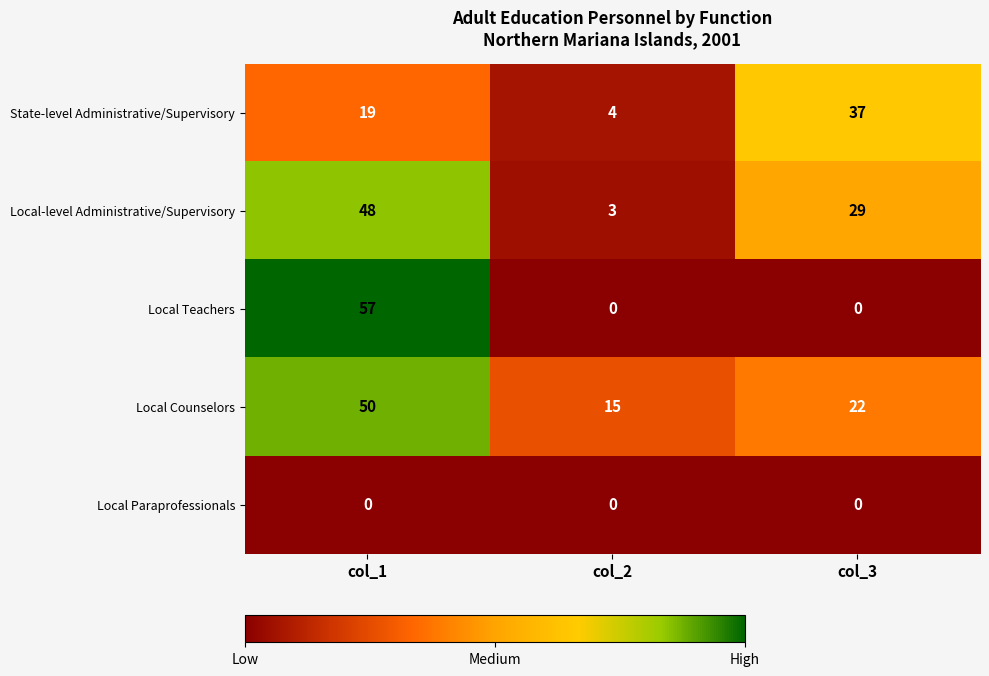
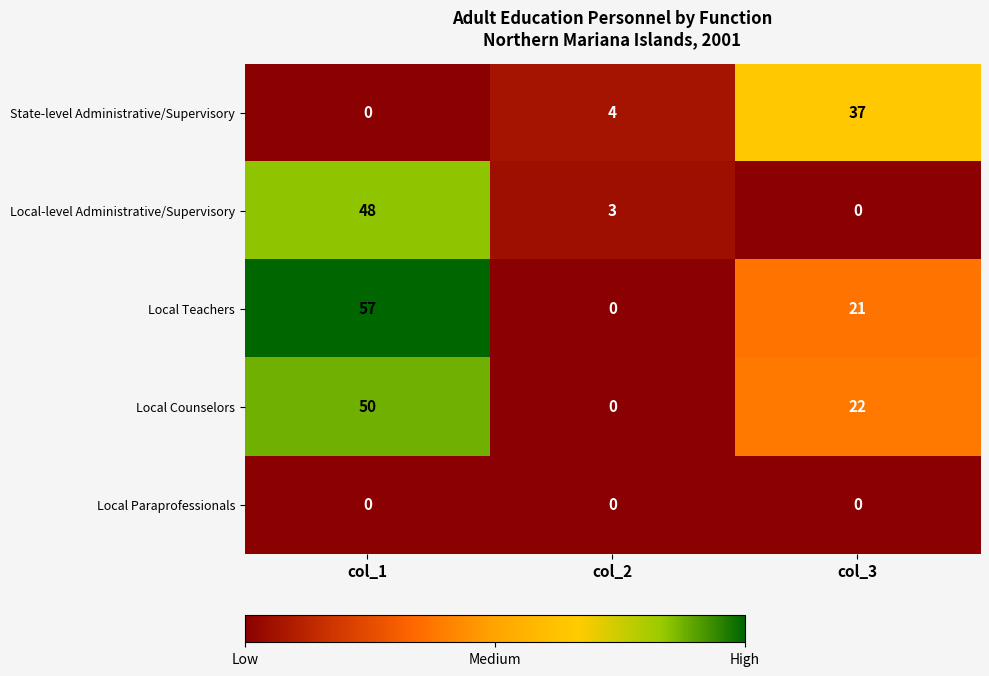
  {
    "State-level Administrative/Supervisory": {
-     "col_1": 19,
+     "col_1": 0,
      "col_2": 4,
      "col_3": 37
    },
    "Local-level Administrative/Supervisory": {
      "col_1": 48,
      "col_2": 3,
-     "col_3": 29
+     "col_3": 0
    },
    "Local Teachers": {
      "col_1": 57,
      "col_2": 0,
-     "col_3": 0
+     "col_3": 21
    },
    "Local Counselors": {
      "col_1": 50,
-     "col_2": 15,
+     "col_2": 0,
      "col_3": 22
    },
    "Local Paraprofessionals": {
      "col_1": 0,
      "col_2": 0,
      "col_3": 0
    }
  }
